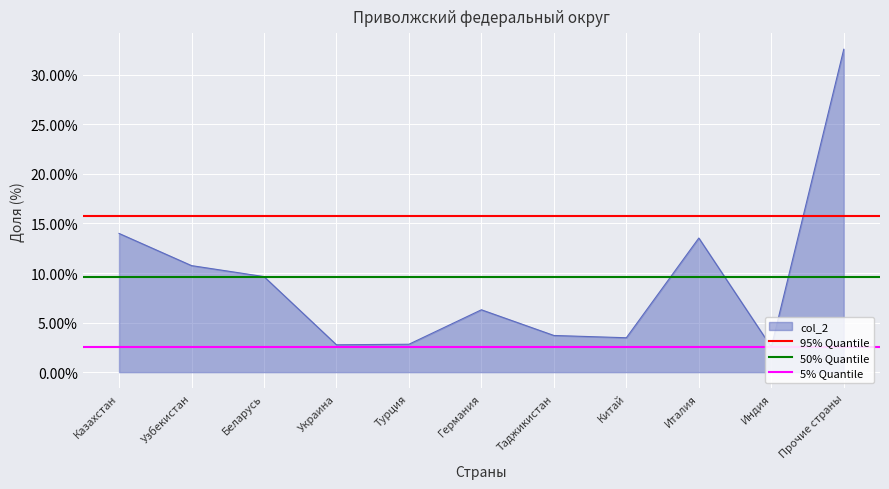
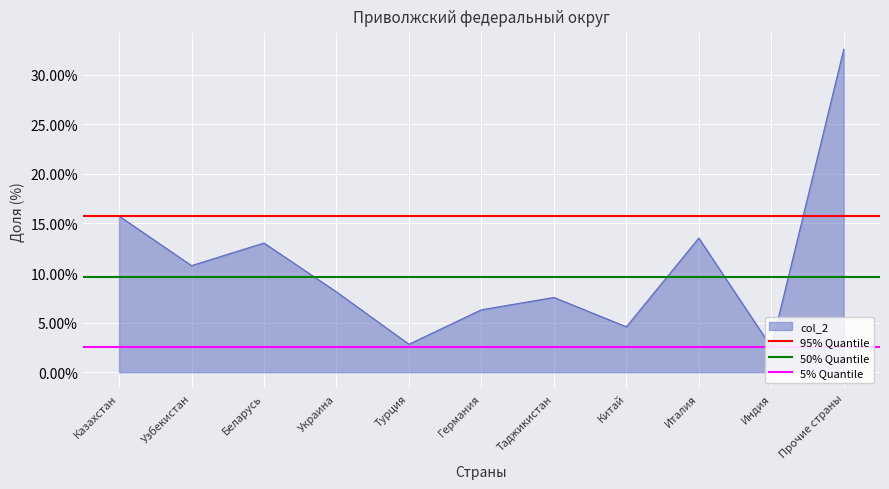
  {
-   "Казахстан": "14%",
+   "Казахстан": "16%",
    "Узбекистан": "11%",
-   "Беларусь": "10%",
-   "Украина": "3%",
+   "Беларусь": "13%",
+   "Украина": "8%",
    "Турция": "3%",
    "Германия": "6%",
-   "Таджикистан": "4%",
-   "Китай": "3%",
+   "Таджикистан": "8%",
+   "Китай": "5%",
    "Италия": "14%",
    "Прочие страны": "33%"
  }
